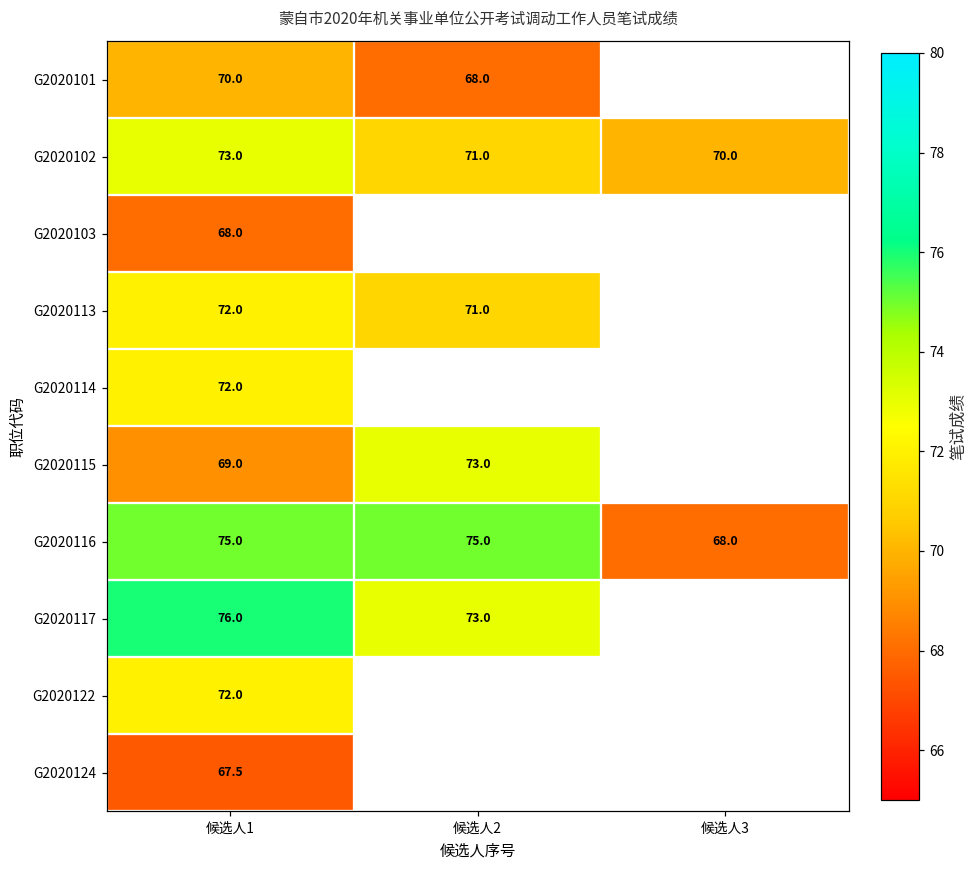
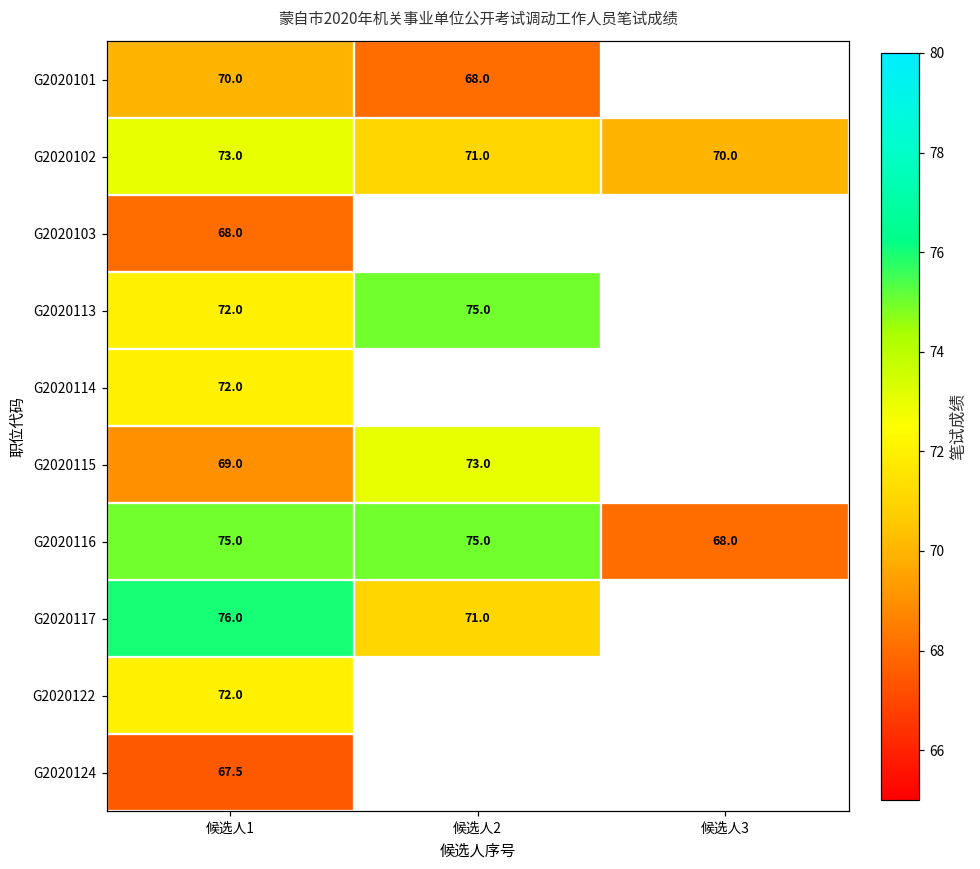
  {
    "G2020101": {
      "候选人1": 70.0,
      "候选人2": 68.0
    },
    "G2020102": {
      "候选人1": 73.0,
      "候选人2": 71.0,
      "候选人3": 70.0
    },
    "G2020103": {
      "候选人1": 68.0
    },
    "G2020113": {
      "候选人1": 72.0,
-     "候选人2": 71.0
+     "候选人2": 75.0
    },
    "G2020114": {
      "候选人1": 72.0
    },
    "G2020115": {
      "候选人1": 69.0,
      "候选人2": 73.0
    },
    "G2020116": {
      "候选人1": 75.0,
      "候选人2": 75.0,
      "候选人3": 68.0
    },
    "G2020117": {
      "候选人1": 76.0,
-     "候选人2": 73.0
+     "候选人2": 71.0
    },
    "G2020122": {
      "候选人1": 72.0
    },
    "G2020124": {
      "候选人1": 67.5
    }
  }
